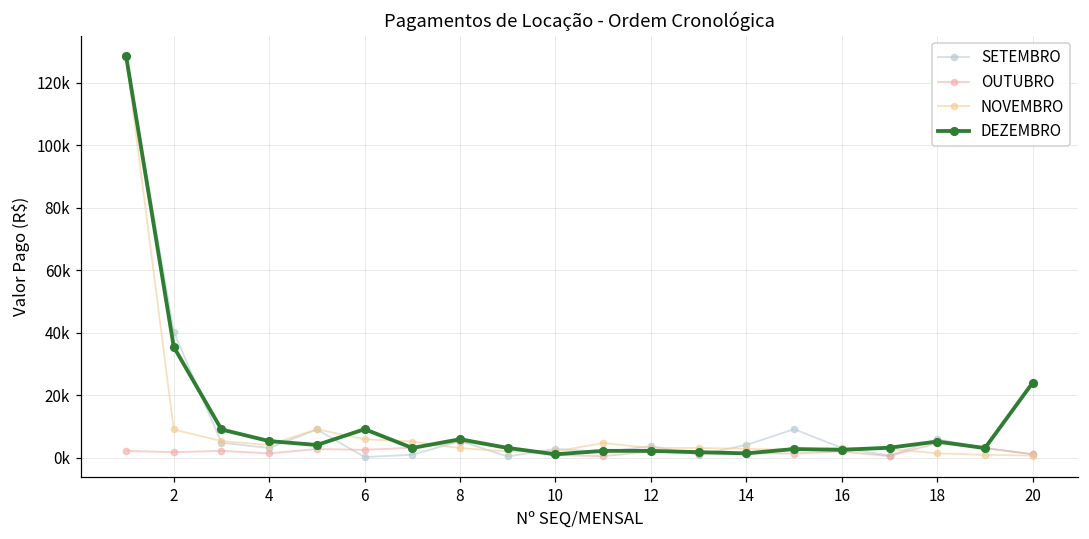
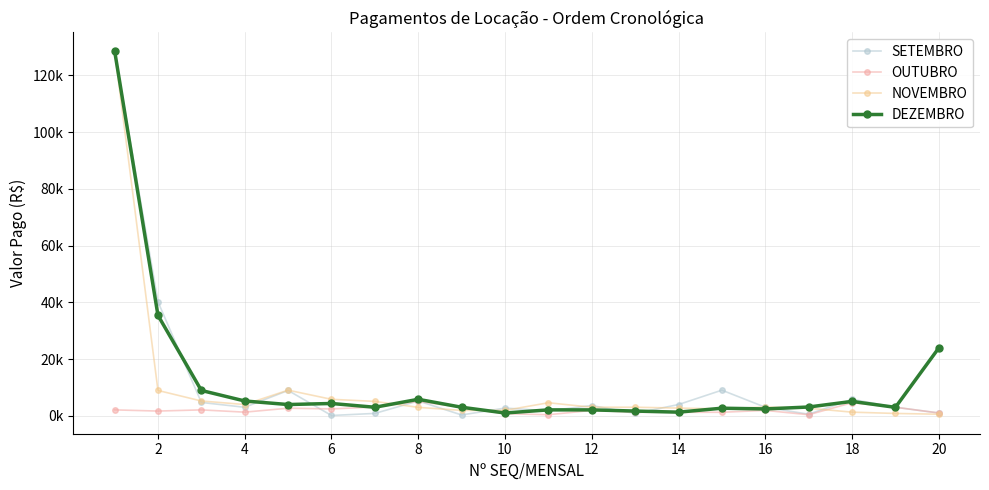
  {
    "SETEMBRO": {
      "2": 40000,
      "4": 3000,
      "6": 0,
      "14": 4000
    },
    "DEZEMBRO": {
      "2": 35000,
      "4": 5000,
-     "6": 9000,
+     "6": 4000,
      "20": 24000
    }
  }
